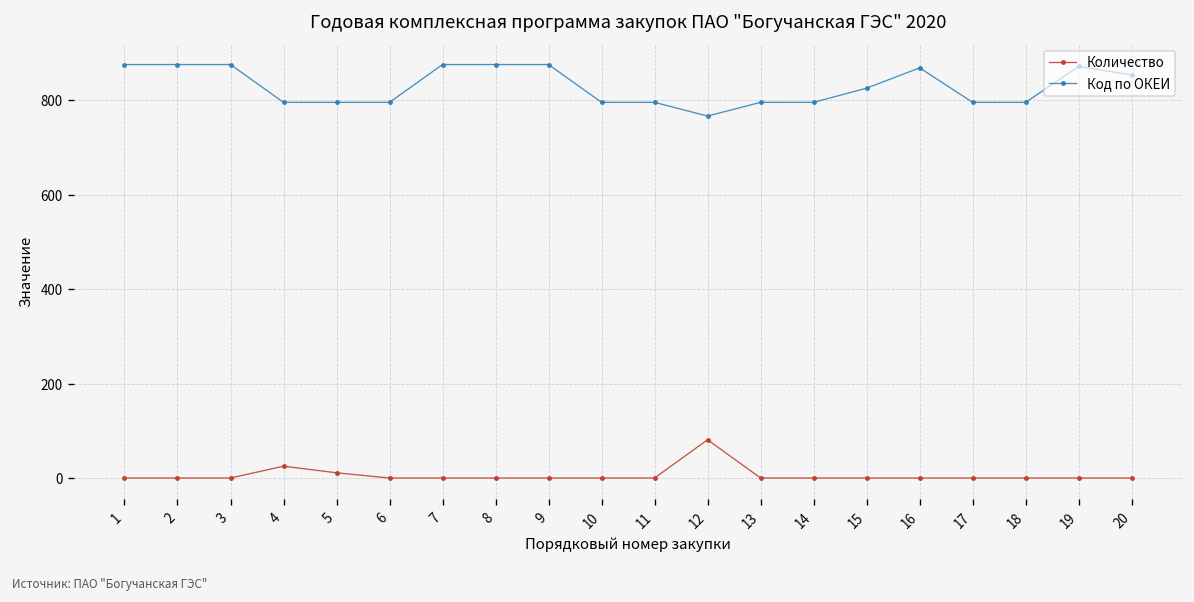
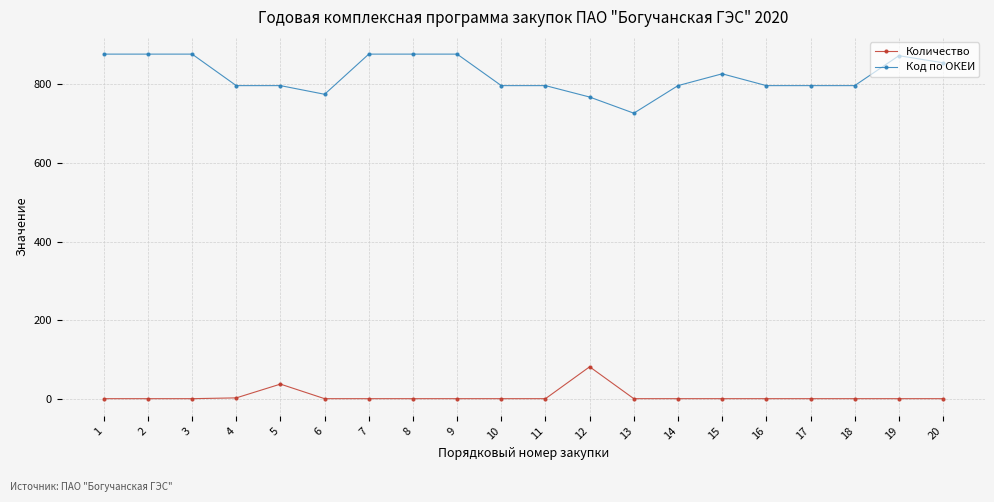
  {
    "Количество": {
      "1": 0,
      "2": 0,
      "3": 0,
-     "4": 30,
-     "5": 10,
+     "4": 0,
+     "5": 40,
      "6": 0,
      "7": 0,
      "8": 0,
      "9": 0,
      "10": 0,
      "11": 0,
      "12": 80,
      "13": 0,
      "14": 0,
      "15": 0,
      "16": 0,
      "17": 0,
      "18": 0,
      "19": 0,
      "20": 0
    },
    "Код по ОКЕИ": {
      "1": 880,
      "2": 880,
      "3": 880,
      "4": 800,
      "5": 800,
-     "6": 800,
+     "6": 770,
      "7": 880,
      "8": 880,
      "9": 880,
      "10": 800,
      "11": 800,
      "12": 770,
-     "13": 800,
+     "13": 730,
      "14": 800,
      "15": 830,
-     "16": 870,
+     "16": 800,
      "17": 800,
      "18": 800
    }
  }
